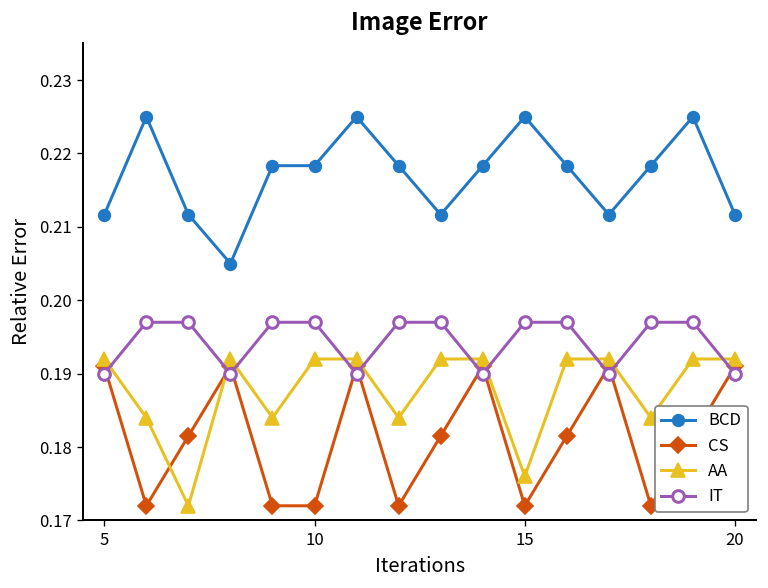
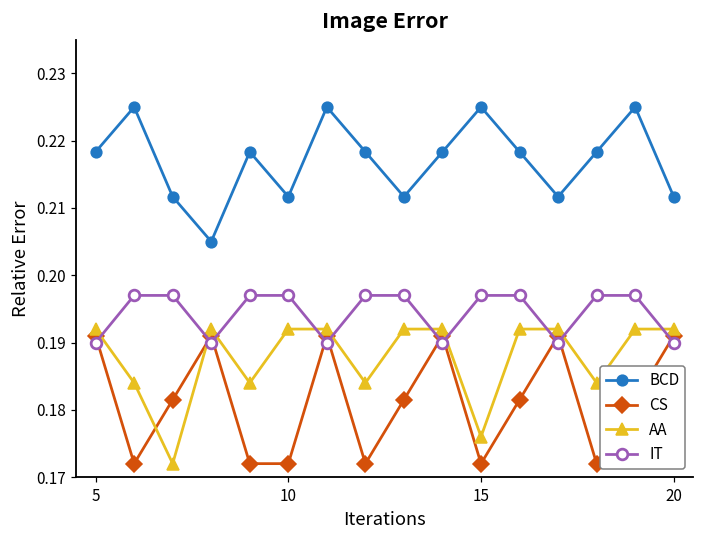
  {
    "BCD": {
-     "5": 0.212,
-     "10": 0.218,
+     "5": 0.218,
+     "10": 0.212,
      "15": 0.225,
      "20": 0.212
    },
    "CS": {
      "5": 0.191,
      "10": 0.172,
      "15": 0.172,
      "20": 0.191
    },
    "AA": {
      "5": 0.192,
      "10": 0.192,
      "15": 0.176,
      "20": 0.192
    },
    "IT": {
      "5": 0.190,
      "10": 0.197,
      "15": 0.197,
      "20": 0.190
    }
  }
